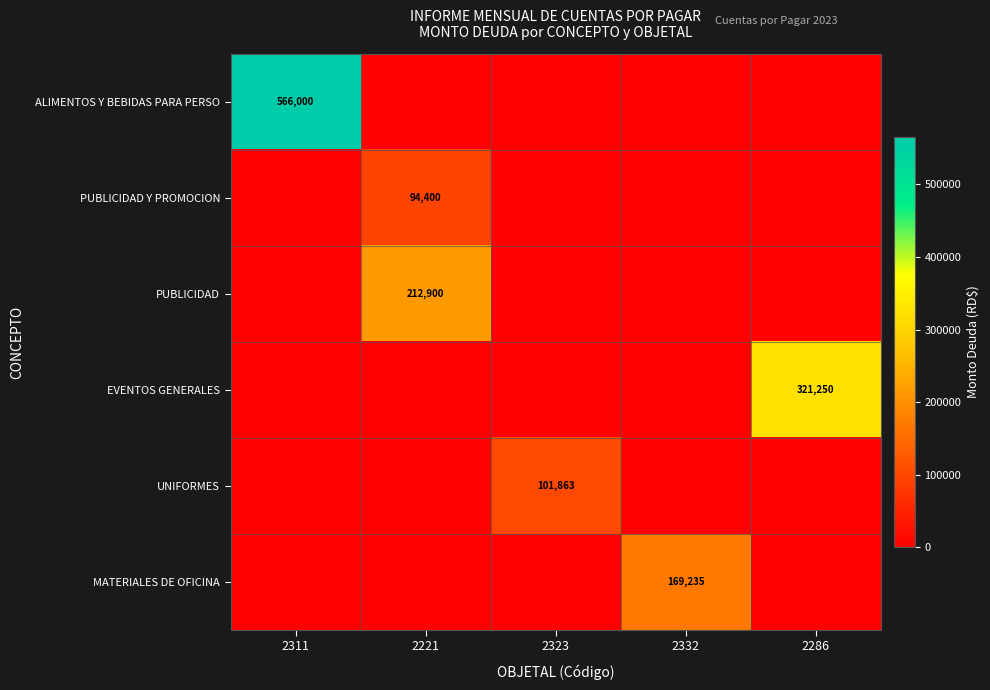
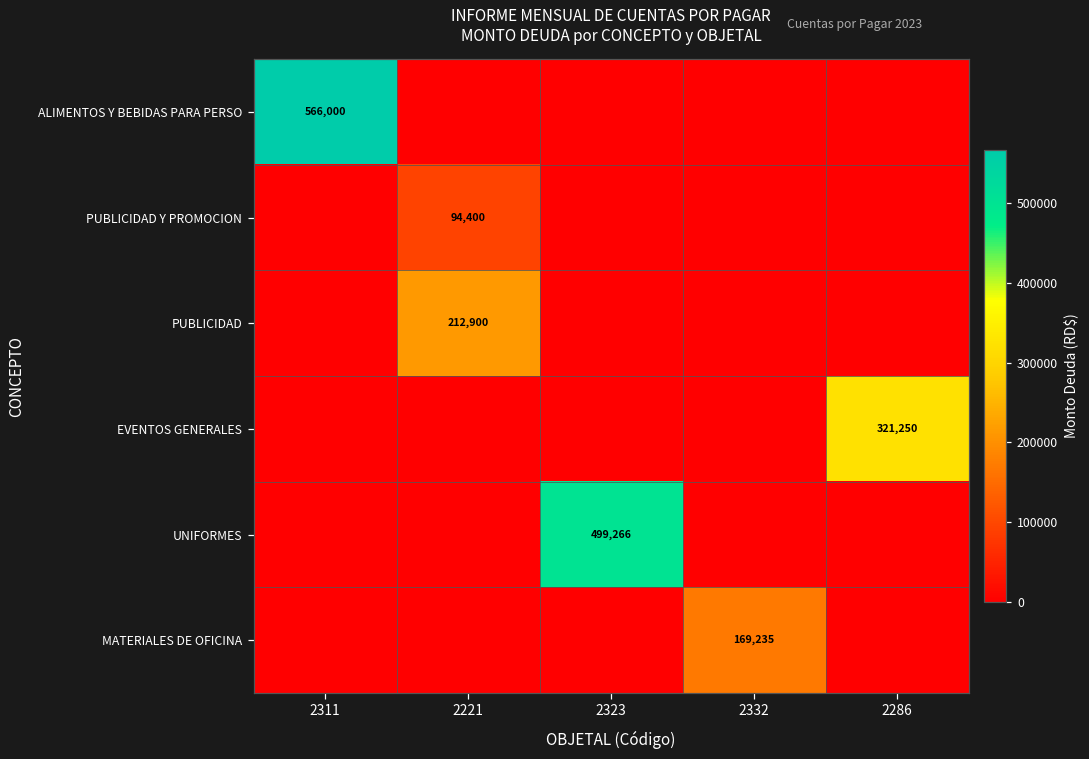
  {
    "ALIMENTOS Y BEBIDAS PARA PERSO": {
      "2311": "566,000"
    },
    "PUBLICIDAD Y PROMOCION": {
      "2221": "94,400"
    },
    "PUBLICIDAD": {
      "2221": "212,900"
    },
    "EVENTOS GENERALES": {
      "2286": "321,250"
    },
    "UNIFORMES": {
-     "2323": "101,863"
+     "2323": "499,266"
    },
    "MATERIALES DE OFICINA": {
      "2332": "169,235"
    }
  }
